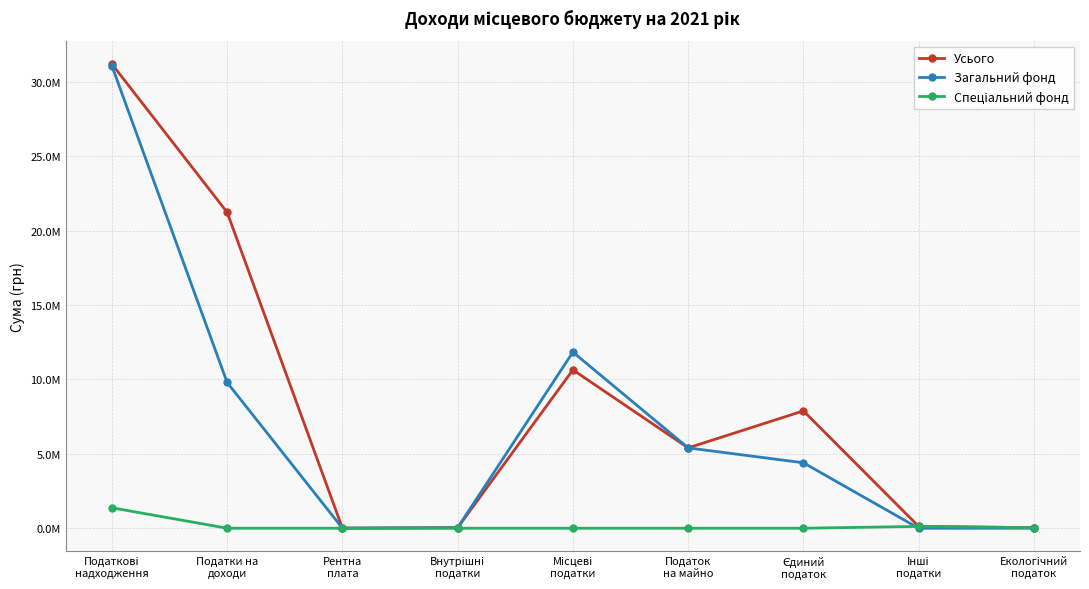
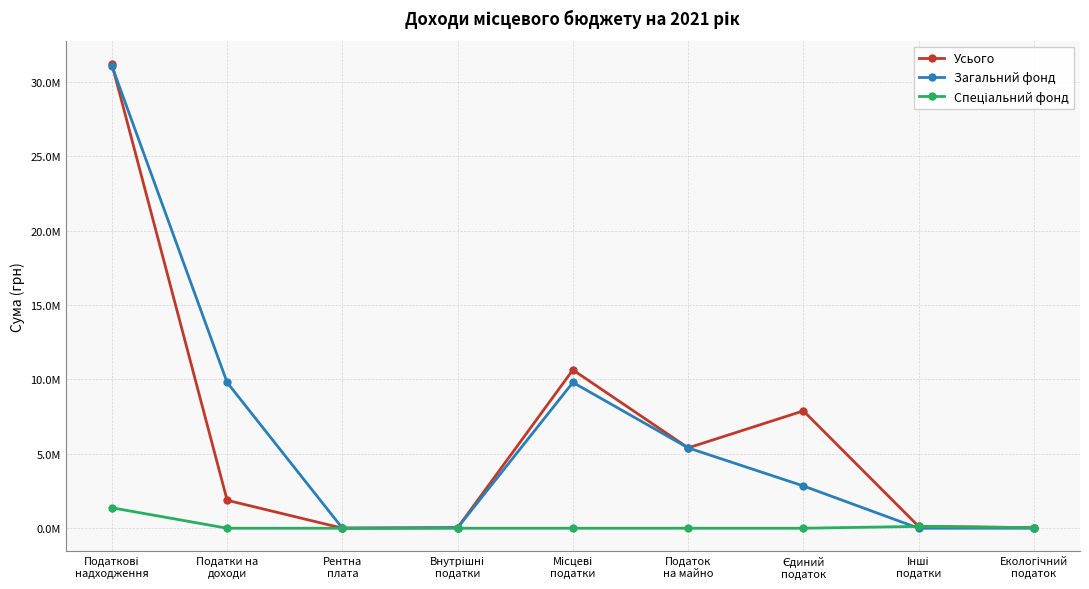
  {
    "Усього": {
-     "Податки на доходи": 21200000,
+     "Податки на доходи": 1900000,
      "Місцеві податки": 10600000,
      "Єдиний податок": 7900000
    },
    "Загальний фонд": {
      "Податки на доходи": 9800000,
-     "Місцеві податки": 11800000,
-     "Єдиний податок": 4400000
+     "Місцеві податки": 9800000,
+     "Єдиний податок": 2800000
    },
    "Спеціальний фонд": {
      "Податкові надходження": 1400000,
      "Податки на доходи": 0,
      "Місцеві податки": 0,
      "Податок на майно": 0,
      "Єдиний податок": 0
    }
  }
